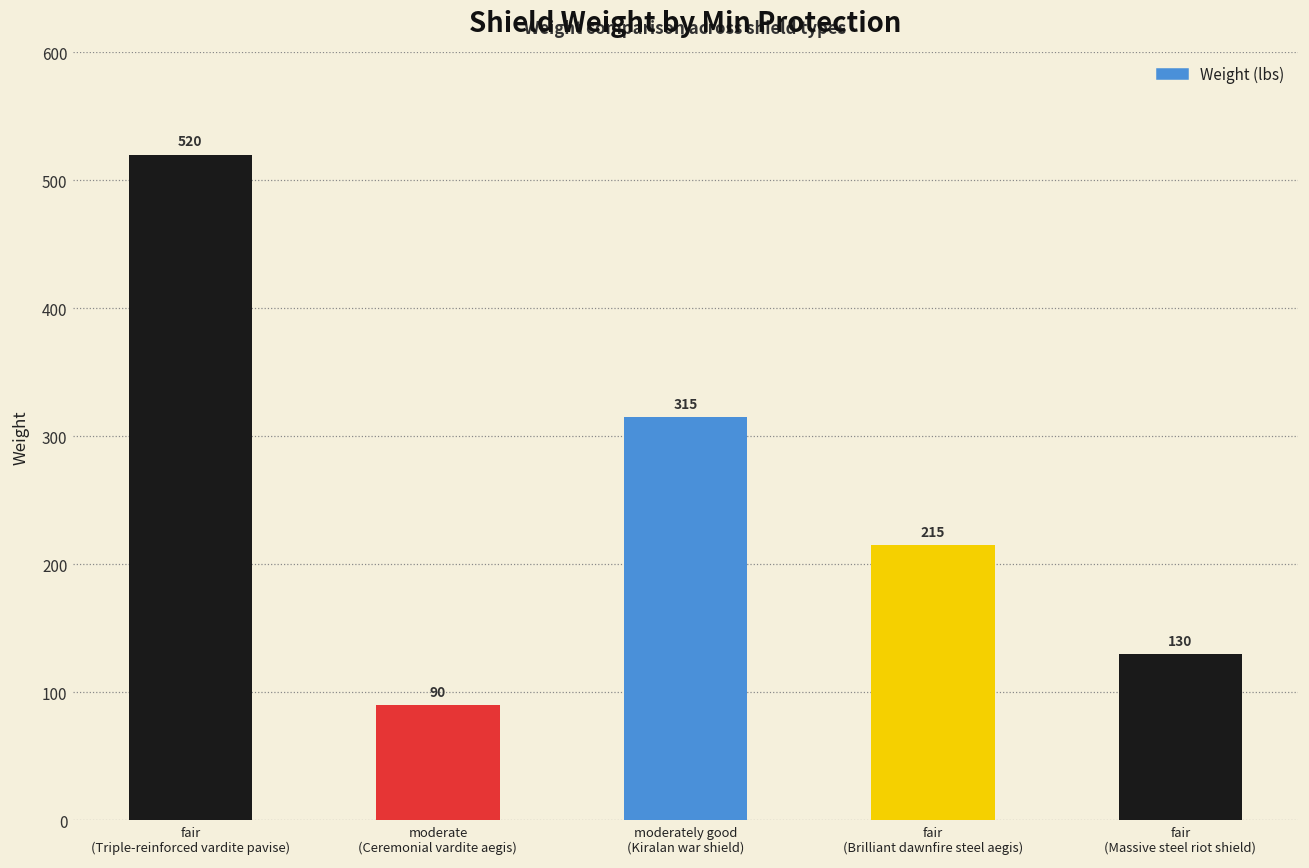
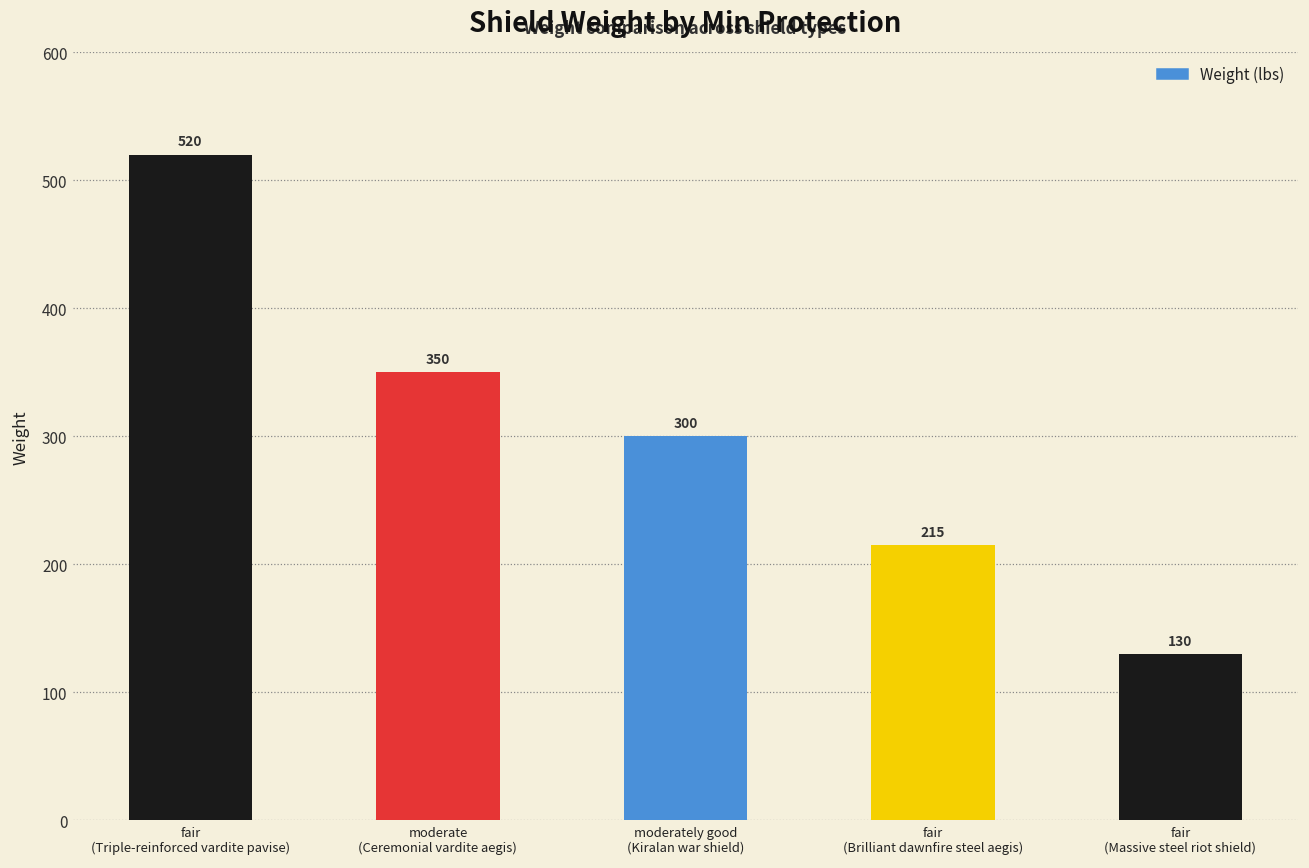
  {
    "fair (Triple-reinforced vardite pavise)": 520,
-   "moderate (Ceremonial vardite aegis)": 90,
-   "moderately good (Kiralan war shield)": 315,
+   "moderate (Ceremonial vardite aegis)": 350,
+   "moderately good (Kiralan war shield)": 300,
    "fair (Brilliant dawnfire steel aegis)": 215,
    "fair (Massive steel riot shield)": 130
  }
